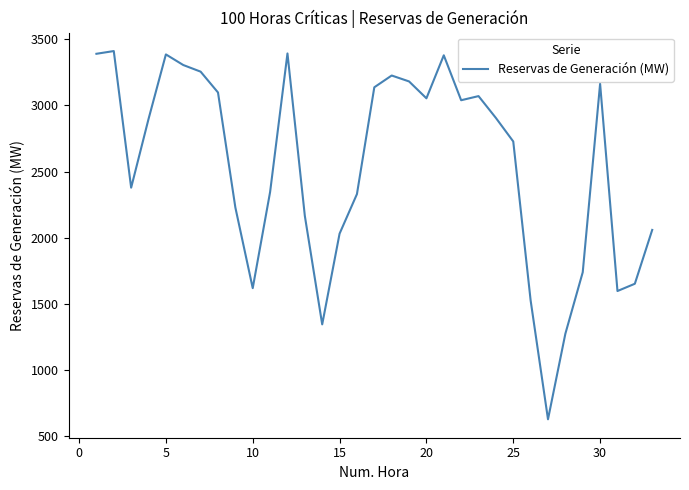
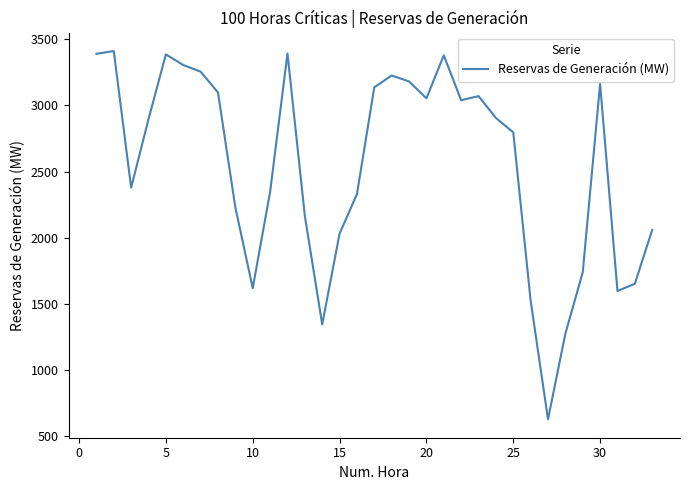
  {
    "5": 3390,
    "10": 1620,
    "15": 2030,
    "20": 3050,
-   "25": 2730,
+   "25": 2800,
    "30": 3160
  }
